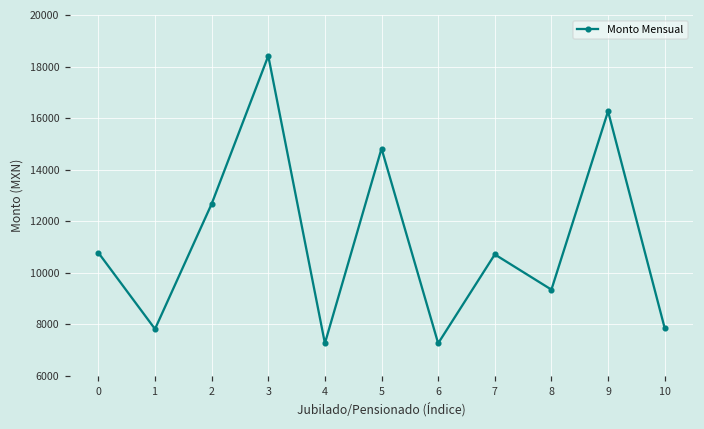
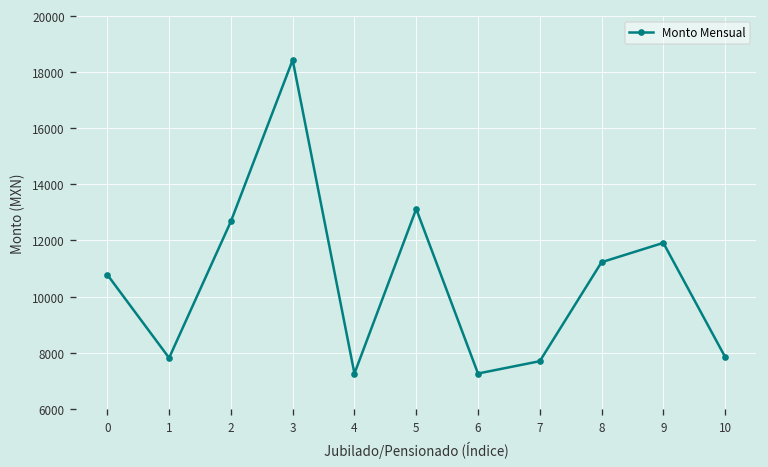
  {
    "0": 10800,
    "1": 7800,
    "2": 12700,
    "3": 18400,
    "4": 7300,
-   "5": 14800,
+   "5": 13100,
    "6": 7300,
-   "7": 10700,
-   "8": 9300,
-   "9": 16300,
+   "7": 7700,
+   "8": 11200,
+   "9": 11900,
    "10": 7900
  }
